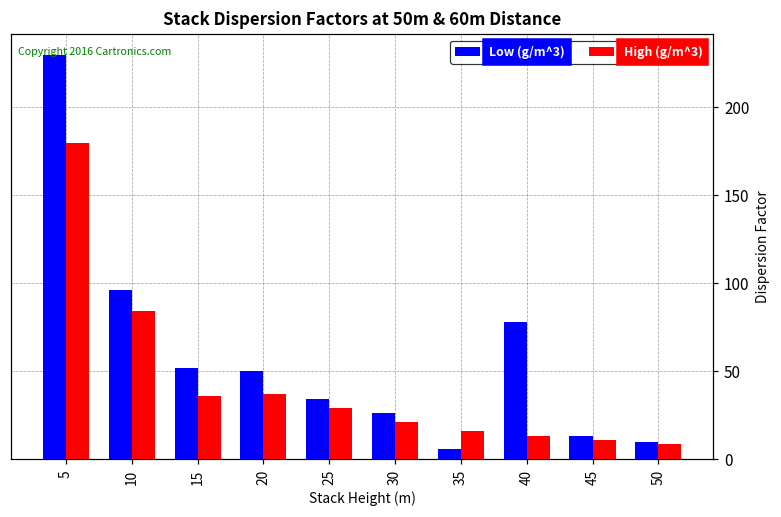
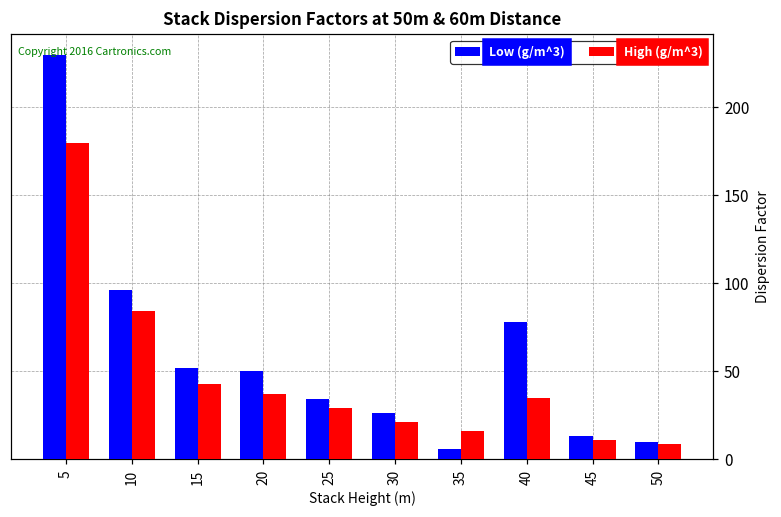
  {
    "Low (g/m^3)": {
      "10": 96,
      "15": 52,
      "20": 50,
      "25": 34,
      "30": 26,
      "35": 6,
      "40": 78,
      "45": 13,
      "50": 10
    },
    "High (g/m^3)": {
      "5": 180,
      "10": 84,
-     "15": 36,
+     "15": 43,
      "20": 37,
      "25": 29,
      "30": 21,
      "35": 16,
-     "40": 13,
+     "40": 35,
      "45": 11,
      "50": 9
    }
  }
